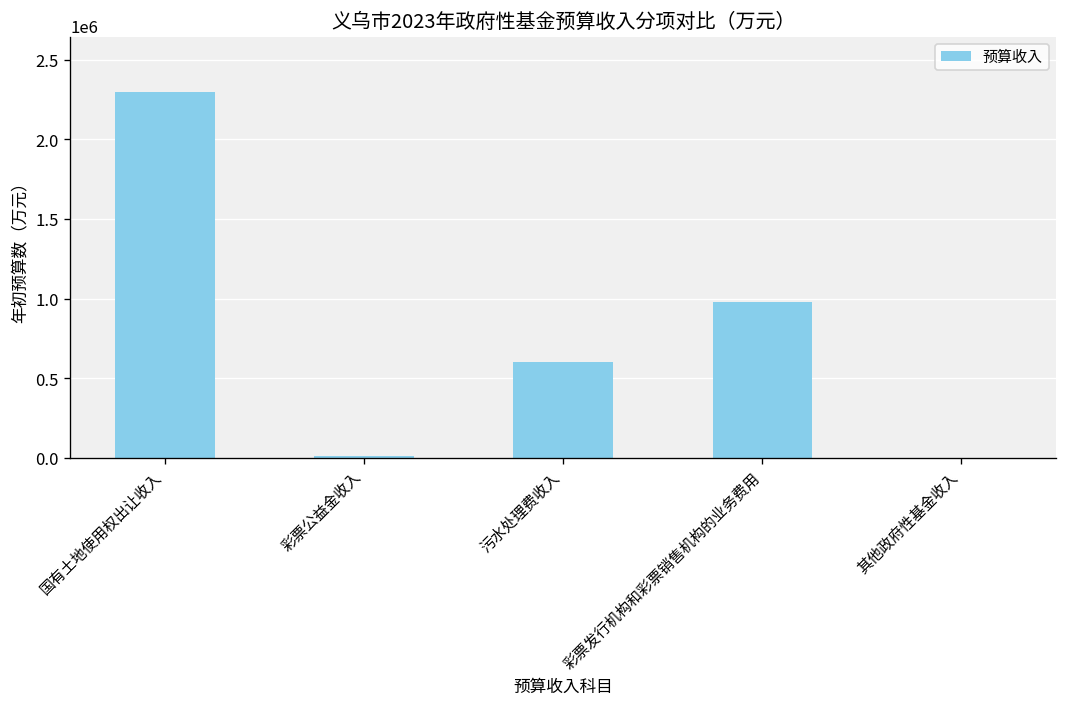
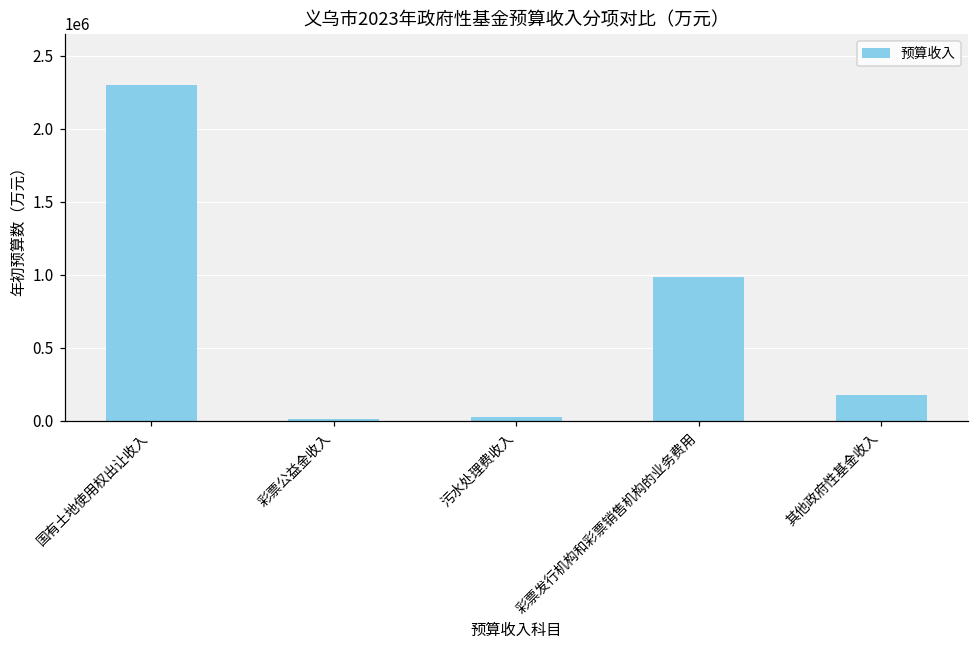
  {
    "国有土地使用权出让收入": 2300000,
-   "污水处理费收入": 600000,
+   "污水处理费收入": 20000,
    "彩票发行机构和彩票销售机构的业务费用": 980000,
-   "其他政府性基金收入": 0
+   "其他政府性基金收入": 170000
  }
